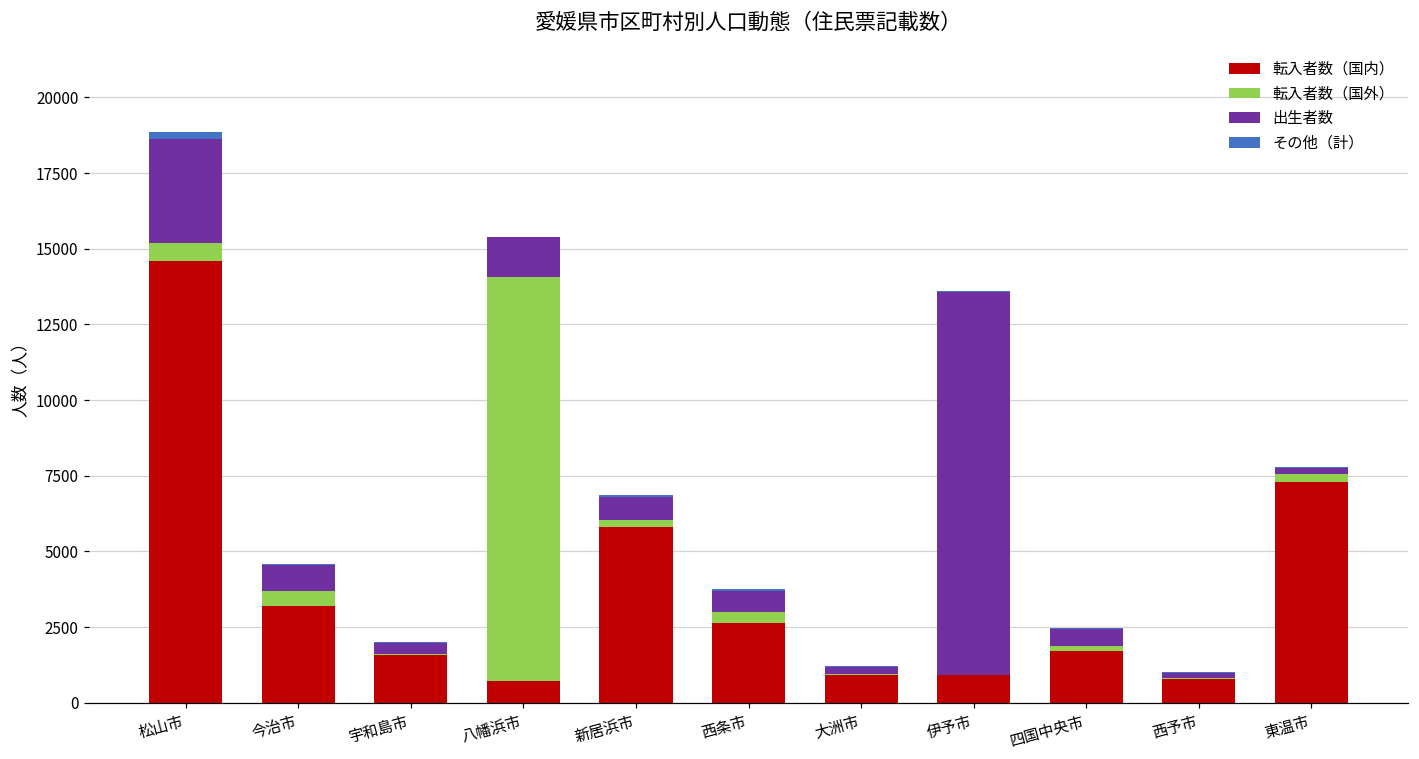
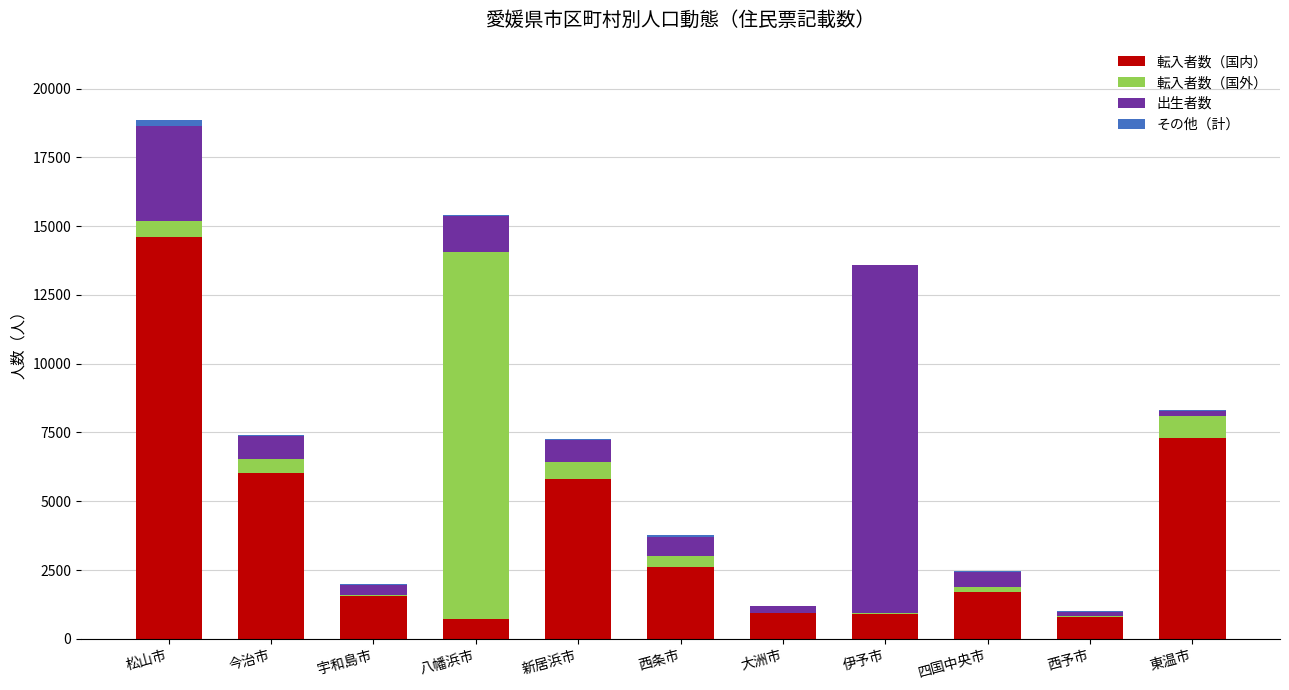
  {
    "転入者数（国内）": {
      "松山市": 14600,
-     "今治市": 3200,
+     "今治市": 6000,
      "宇和島市": 1600,
      "八幡浜市": 700,
      "新居浜市": 5800,
      "西条市": 2600,
      "大洲市": 900,
      "伊予市": 900,
      "四国中央市": 1700,
      "西予市": 800,
      "東温市": 7300
    },
    "転入者数（国外）": {
      "松山市": 600,
      "今治市": 500,
      "八幡浜市": 13400,
-     "新居浜市": 200,
+     "新居浜市": 600,
      "西条市": 400,
      "四国中央市": 200,
-     "東温市": 300
+     "東温市": 800
    },
    "出生者数": {
      "松山市": 3400,
      "今治市": 800,
      "宇和島市": 400,
      "八幡浜市": 1300,
      "新居浜市": 800,
      "西条市": 700,
      "大洲市": 200,
      "伊予市": 12700,
      "四国中央市": 600,
      "西予市": 200,
      "東温市": 200
    },
    "その他（計）": {
      "松山市": 200
    }
  }
